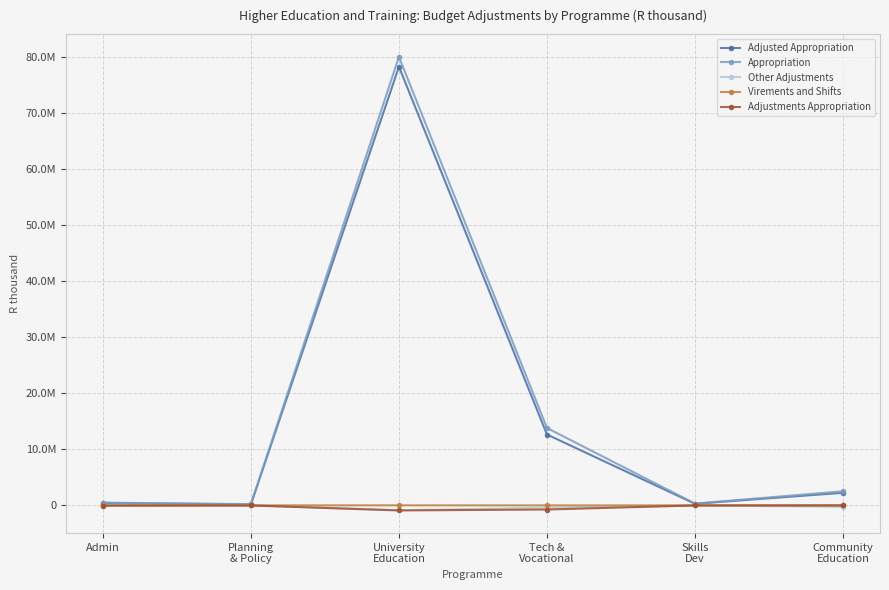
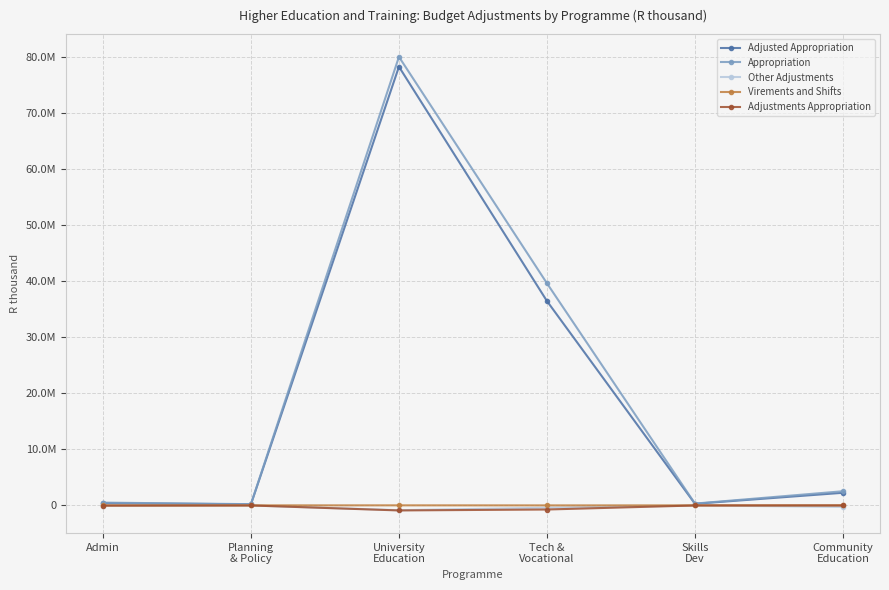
  {
    "Adjusted Appropriation": {
      "University Education": 78000000,
-     "Tech & Vocational": 13000000
+     "Tech & Vocational": 36000000
    },
    "Appropriation": {
      "University Education": 80000000,
-     "Tech & Vocational": 14000000
+     "Tech & Vocational": 40000000
    }
  }
